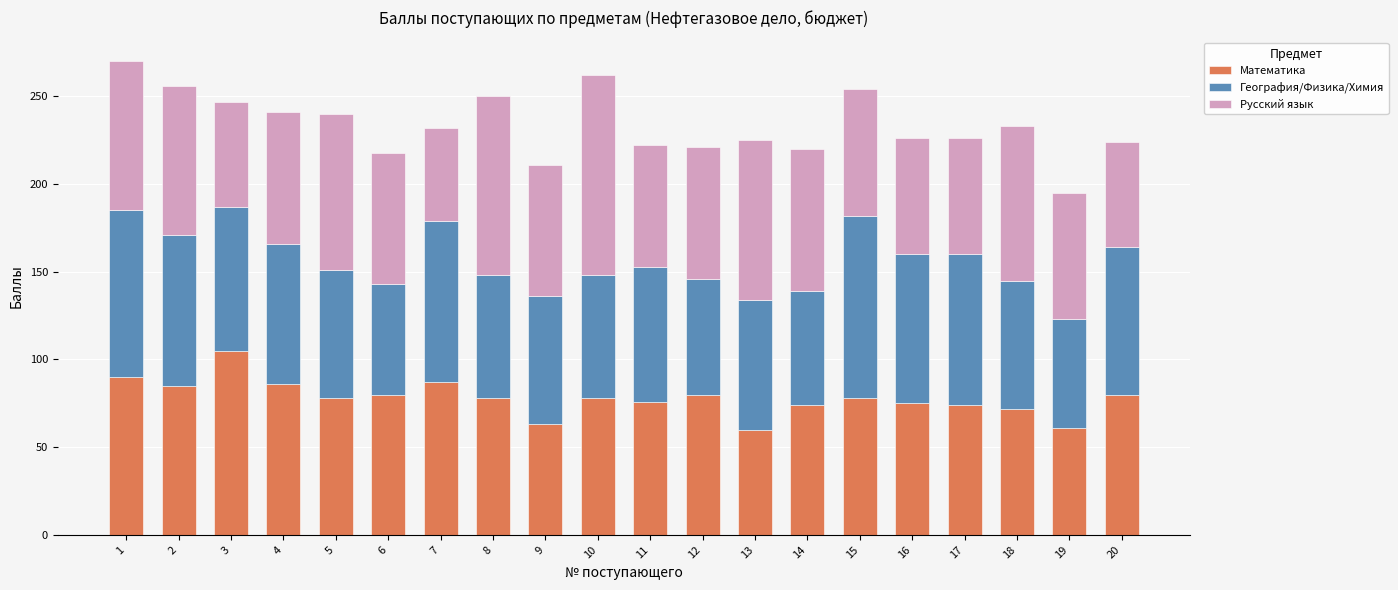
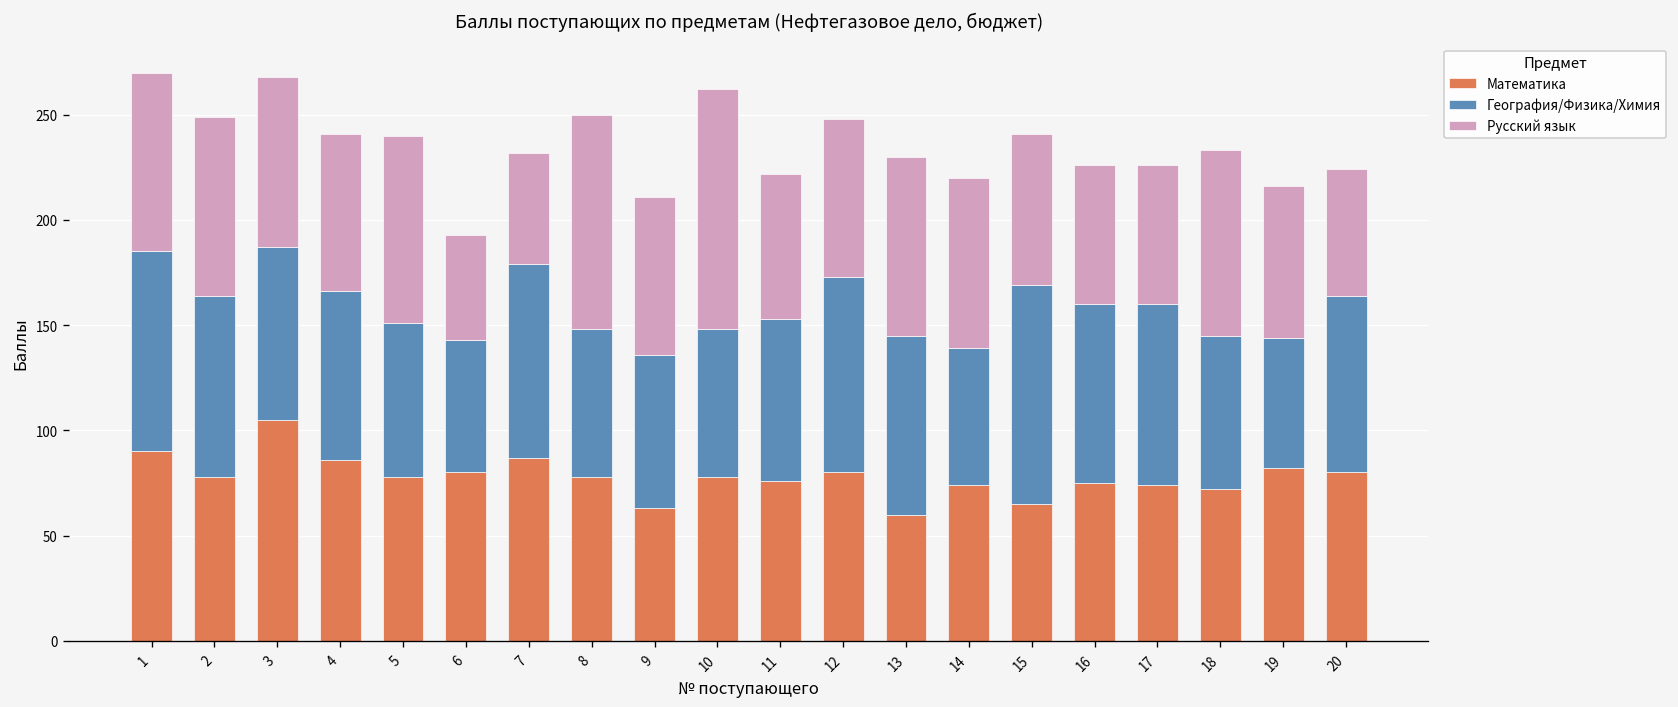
  {
    "Математика": {
      "1": 90,
-     "2": 85,
+     "2": 78,
      "3": 105,
      "4": 86,
      "5": 78,
      "6": 80,
      "7": 87,
      "8": 78,
      "9": 63,
      "10": 78,
      "11": 76,
      "12": 80,
      "13": 60,
      "14": 74,
-     "15": 78,
+     "15": 65,
      "16": 75,
      "17": 74,
      "18": 72,
-     "19": 61,
+     "19": 82,
      "20": 80
    },
    "География/Физика/Химия": {
      "1": 95,
      "2": 86,
      "3": 82,
      "4": 80,
      "5": 73,
      "6": 63,
      "7": 92,
      "8": 70,
      "9": 73,
      "10": 70,
      "11": 77,
-     "12": 66,
-     "13": 74,
+     "12": 93,
+     "13": 85,
      "14": 65,
      "15": 104,
      "16": 85,
      "17": 86,
      "18": 73,
      "19": 62,
      "20": 84
    },
    "Русский язык": {
      "1": 85,
      "2": 85,
-     "3": 60,
+     "3": 81,
      "4": 75,
      "5": 89,
-     "6": 75,
+     "6": 50,
      "7": 53,
      "8": 102,
      "9": 75,
      "10": 114,
      "11": 69,
      "12": 75,
-     "13": 91,
+     "13": 85,
      "14": 81,
      "15": 72,
      "16": 66,
      "17": 66,
      "18": 88,
      "19": 72,
      "20": 60
    }
  }
